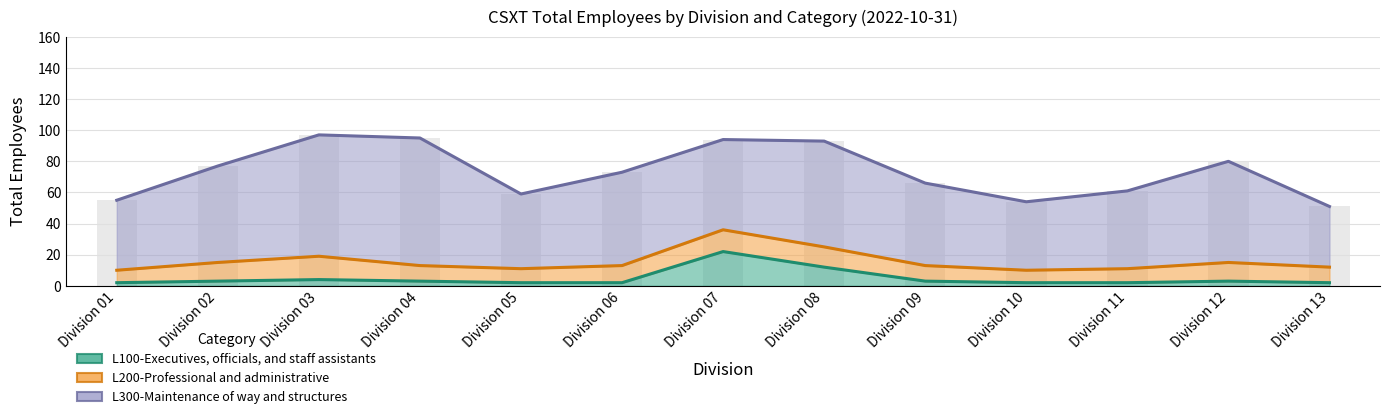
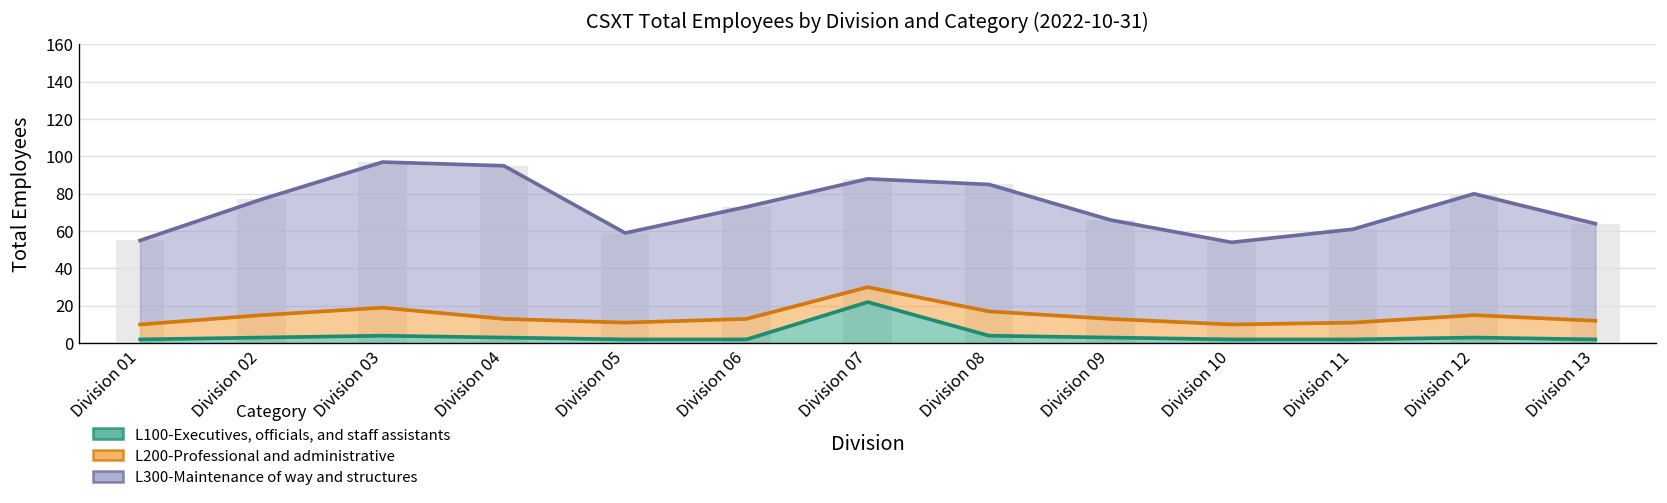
  {
    "L100-Executives, officials, and staff assistants": {
      "Division 01": 2,
      "Division 02": 3,
      "Division 03": 4,
      "Division 04": 3,
      "Division 05": 2,
      "Division 06": 2,
      "Division 07": 22,
-     "Division 08": 12,
+     "Division 08": 4,
      "Division 09": 3,
      "Division 10": 2,
      "Division 11": 2,
      "Division 12": 3,
      "Division 13": 2
    },
    "L200-Professional and administrative": {
      "Division 01": 8,
      "Division 02": 12,
      "Division 03": 15,
      "Division 04": 10,
      "Division 05": 9,
      "Division 06": 11,
-     "Division 07": 14,
+     "Division 07": 8,
      "Division 08": 13,
      "Division 09": 10,
      "Division 10": 8,
      "Division 11": 9,
      "Division 12": 12,
      "Division 13": 10
    },
    "L300-Maintenance of way and structures": {
      "Division 01": 45,
      "Division 02": 62,
      "Division 03": 78,
      "Division 04": 82,
      "Division 05": 48,
      "Division 06": 60,
      "Division 07": 58,
      "Division 08": 68,
      "Division 09": 53,
      "Division 10": 44,
      "Division 11": 50,
      "Division 12": 65,
-     "Division 13": 39
+     "Division 13": 52
    }
  }
